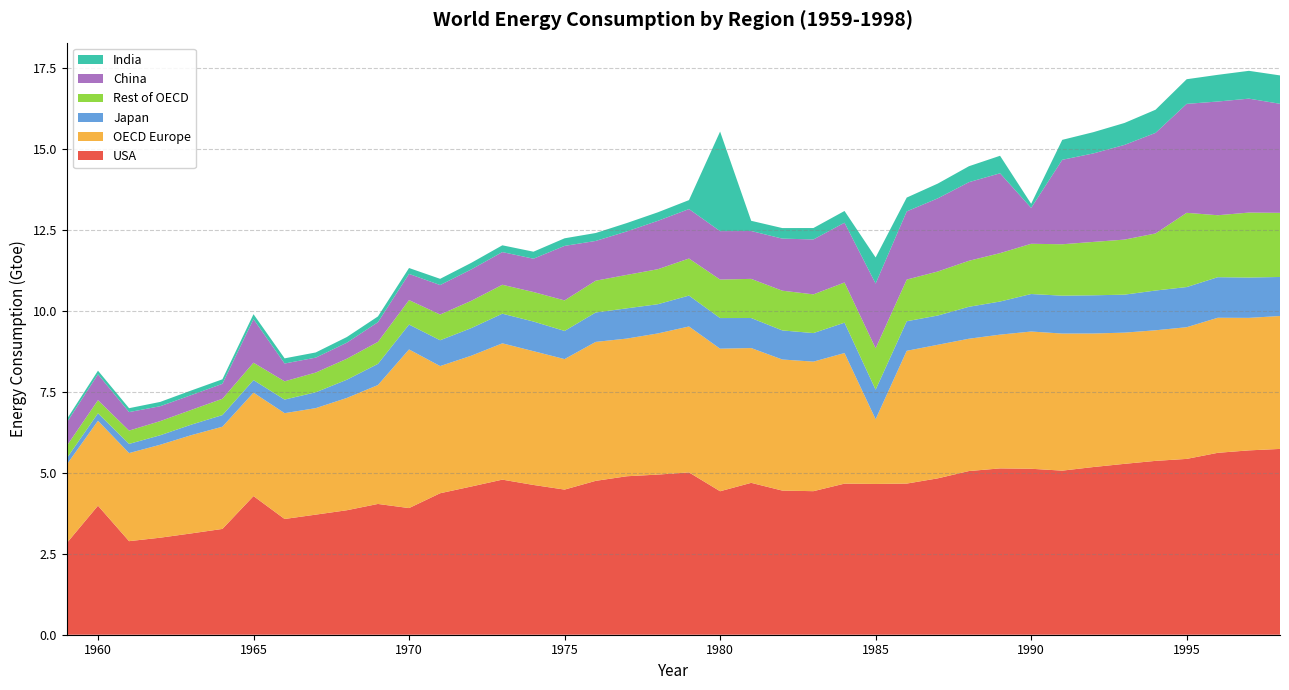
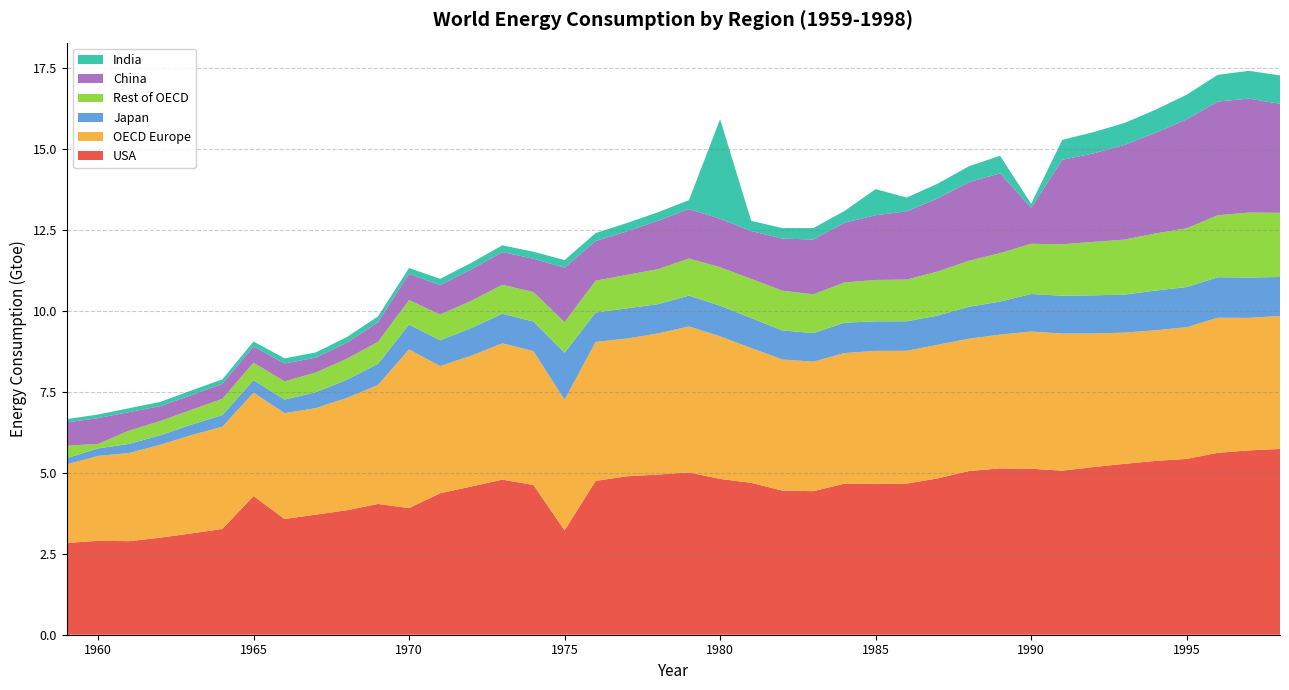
  {
    "USA": {
-     "1960": 4.0,
+     "1960": 2.9,
      "1965": 4.3,
      "1970": 3.9,
-     "1975": 4.5,
-     "1980": 4.4,
+     "1975": 3.2,
+     "1980": 4.8,
      "1985": 4.7,
      "1990": 5.1,
      "1995": 5.4
    },
    "OECD Europe": {
      "1960": 2.6,
      "1965": 3.2,
      "1970": 4.9,
      "1975": 4.0,
      "1980": 4.4,
-     "1985": 2.0,
+     "1985": 4.1,
      "1990": 4.2,
      "1995": 4.1
    },
    "Japan": {
      "1960": 0.2,
      "1965": 0.4,
      "1970": 0.8,
-     "1975": 0.9,
+     "1975": 1.5,
      "1980": 0.9,
      "1985": 0.9,
      "1990": 1.2,
      "1995": 1.2
    },
    "Rest of OECD": {
-     "1960": 0.4,
+     "1960": 0.1,
      "1965": 0.5,
      "1970": 0.8,
      "1975": 0.9,
      "1980": 1.2,
      "1985": 1.3,
      "1990": 1.6,
-     "1995": 2.3
+     "1995": 1.8
    },
    "China": {
      "1960": 0.8,
-     "1965": 1.3,
+     "1965": 0.5,
      "1970": 0.8,
      "1975": 1.7,
      "1980": 1.5,
      "1985": 2.0,
      "1990": 1.1,
      "1995": 3.4
    },
    "India": {
      "1960": 0.1,
      "1965": 0.2,
      "1970": 0.2,
      "1975": 0.2,
      "1980": 3.1,
      "1985": 0.8,
      "1990": 0.1,
      "1995": 0.8
    }
  }
